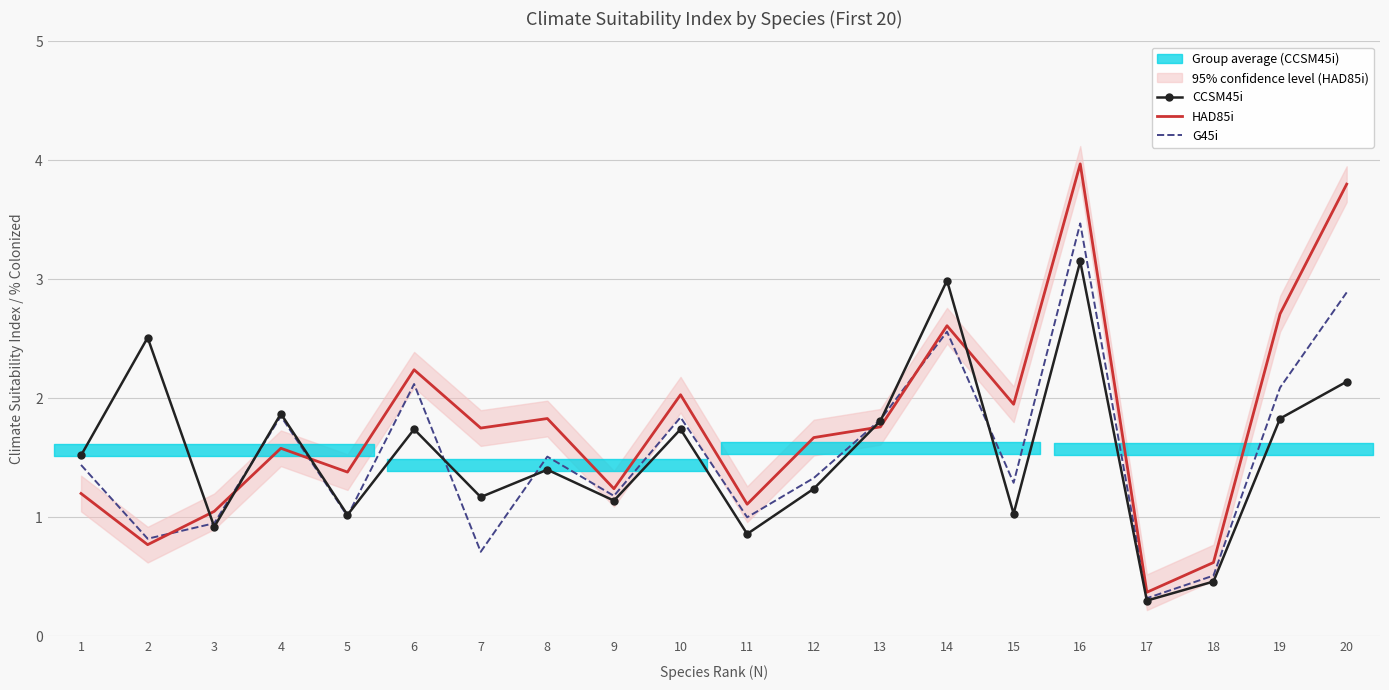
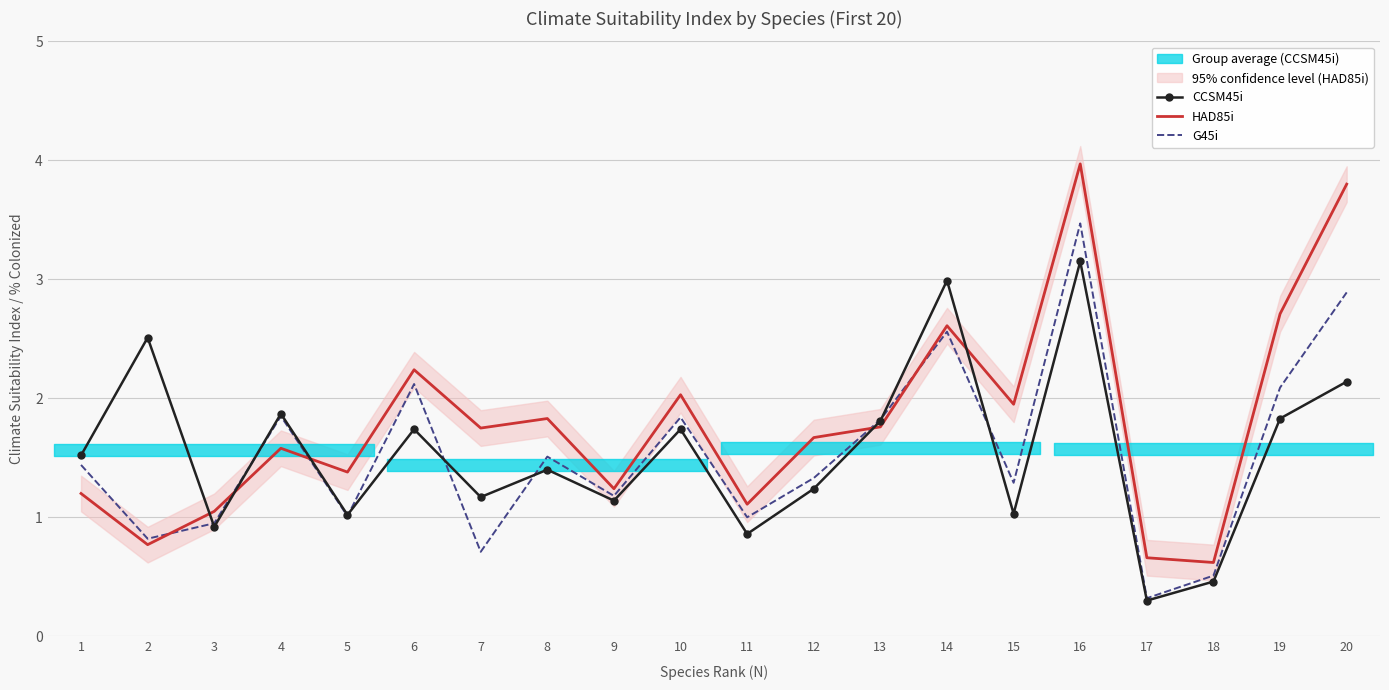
  {
    "CCSM45i": {
      "1": 1.52,
      "2": 2.51,
      "3": 0.92,
      "6": 1.74,
      "7": 1.17,
      "8": 1.40,
      "9": 1.14,
      "10": 1.74,
      "11": 0.86,
      "12": 1.24,
      "14": 2.99,
      "15": 1.03,
      "16": 3.15,
      "18": 0.46,
      "19": 1.83,
      "20": 2.14
    },
    "HAD85i": {
      "1": 1.20,
      "2": 0.77,
      "3": 1.05,
      "4": 1.58,
      "5": 1.38,
      "6": 2.24,
      "7": 1.75,
      "8": 1.83,
      "9": 1.24,
      "10": 2.03,
      "11": 1.11,
      "12": 1.67,
      "13": 1.76,
      "14": 2.61,
      "15": 1.95,
      "16": 3.97,
-     "17": 0.37,
+     "17": 0.66,
      "18": 0.62,
      "19": 2.71,
      "20": 3.80
    },
    "G45i": {
      "1": 1.44,
      "2": 0.82,
      "3": 0.95,
      "6": 2.12,
      "7": 0.71,
      "8": 1.51,
      "9": 1.18,
      "10": 1.84,
      "11": 1.00,
      "12": 1.33,
      "14": 2.56,
      "15": 1.29,
      "16": 3.47,
      "18": 0.51,
      "19": 2.09,
      "20": 2.89
    }
  }
